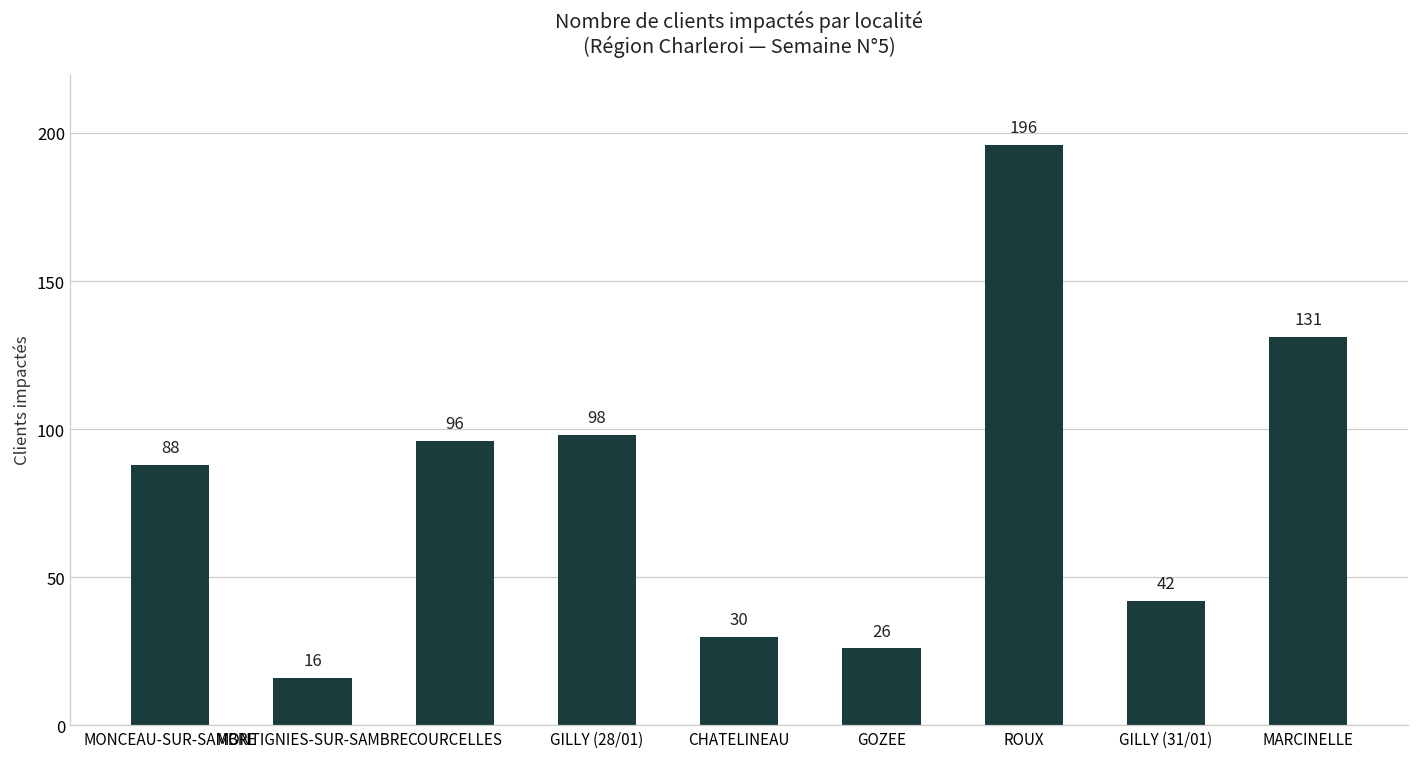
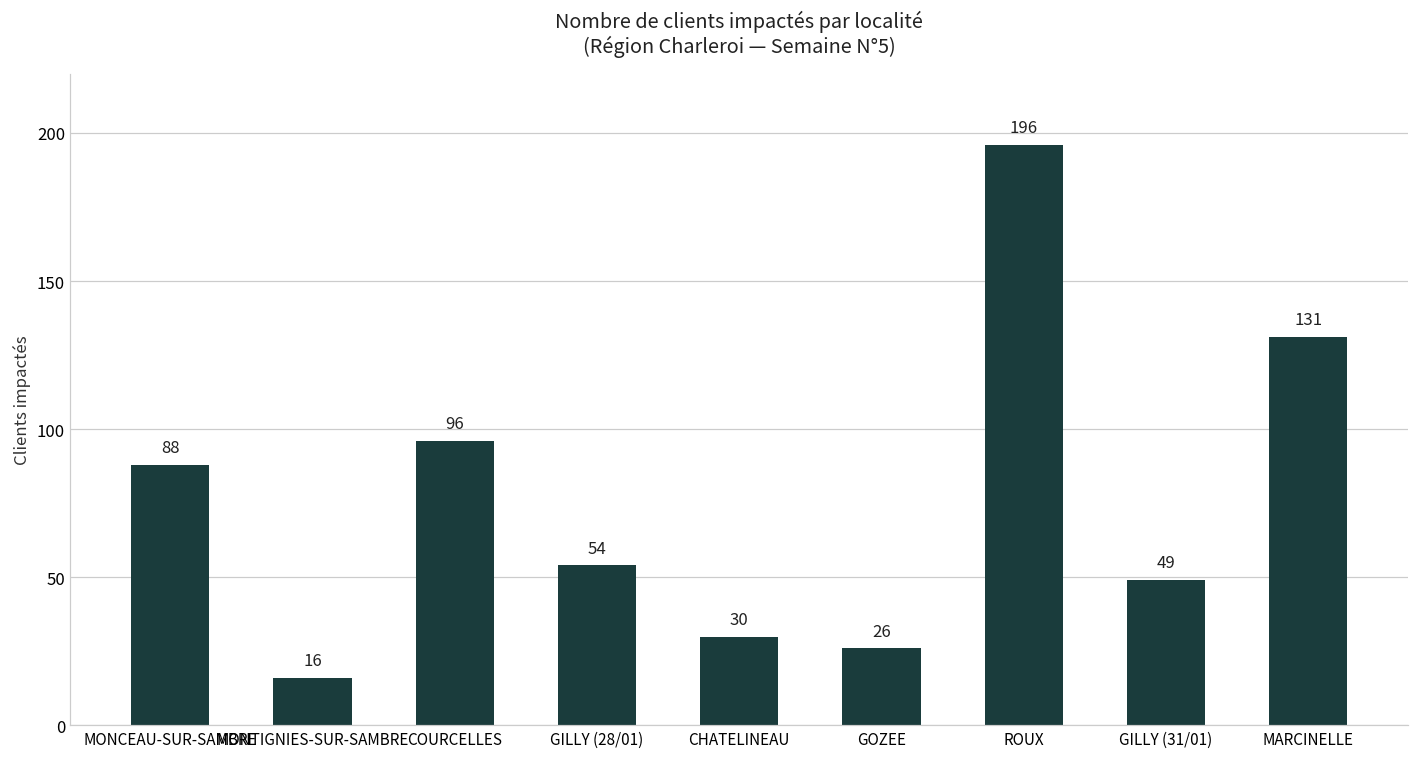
  {
    "COURCELLES": 96,
-   "GILLY (28/01)": 98,
+   "GILLY (28/01)": 54,
    "CHATELINEAU": 30,
    "GOZEE": 26,
    "ROUX": 196,
-   "GILLY (31/01)": 42,
+   "GILLY (31/01)": 49,
    "MARCINELLE": 131
  }
